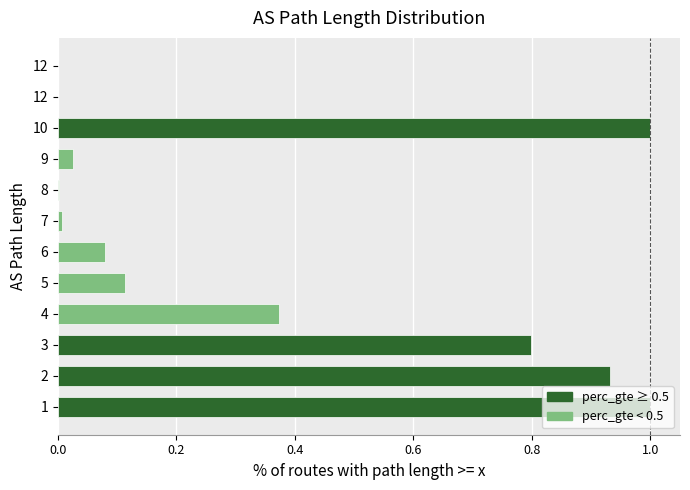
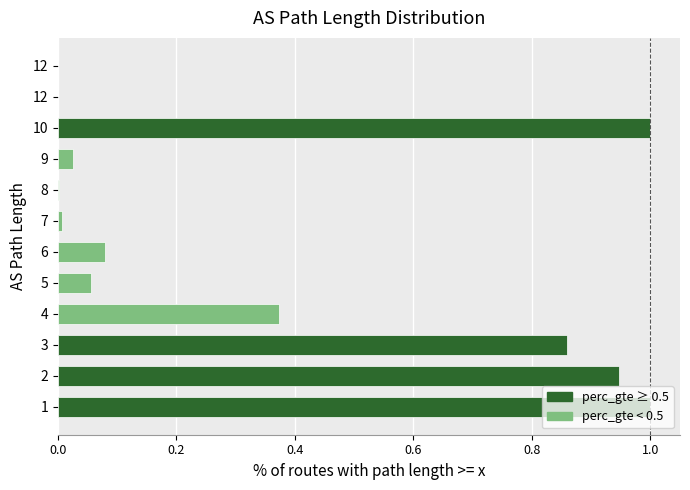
  {
    "10": 1.00,
    "9": 0.03,
    "7": 0.01,
    "6": 0.08,
-   "5": 0.11,
+   "5": 0.06,
    "4": 0.37,
-   "3": 0.80,
-   "2": 0.93
+   "3": 0.86,
+   "2": 0.95
  }
